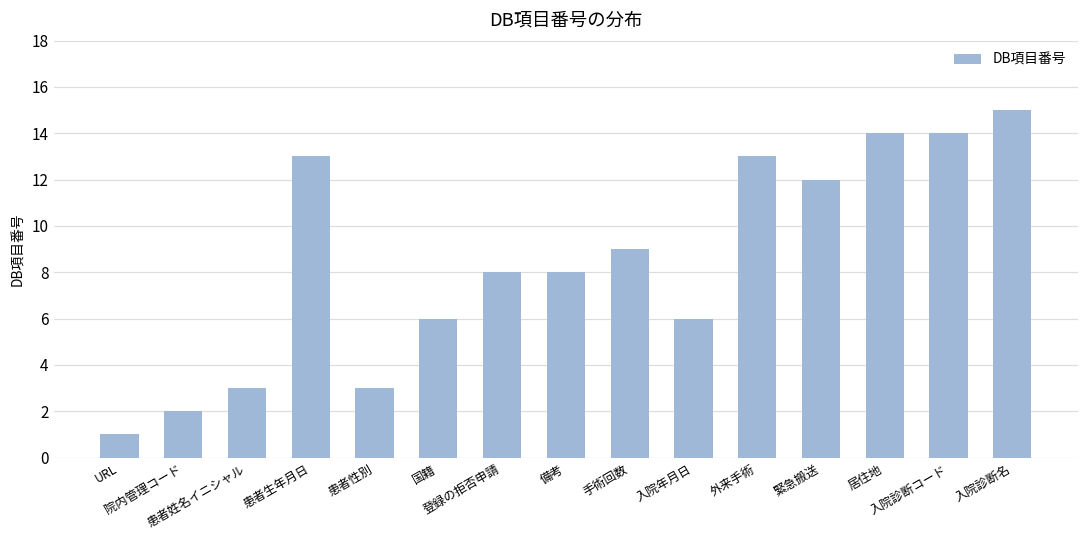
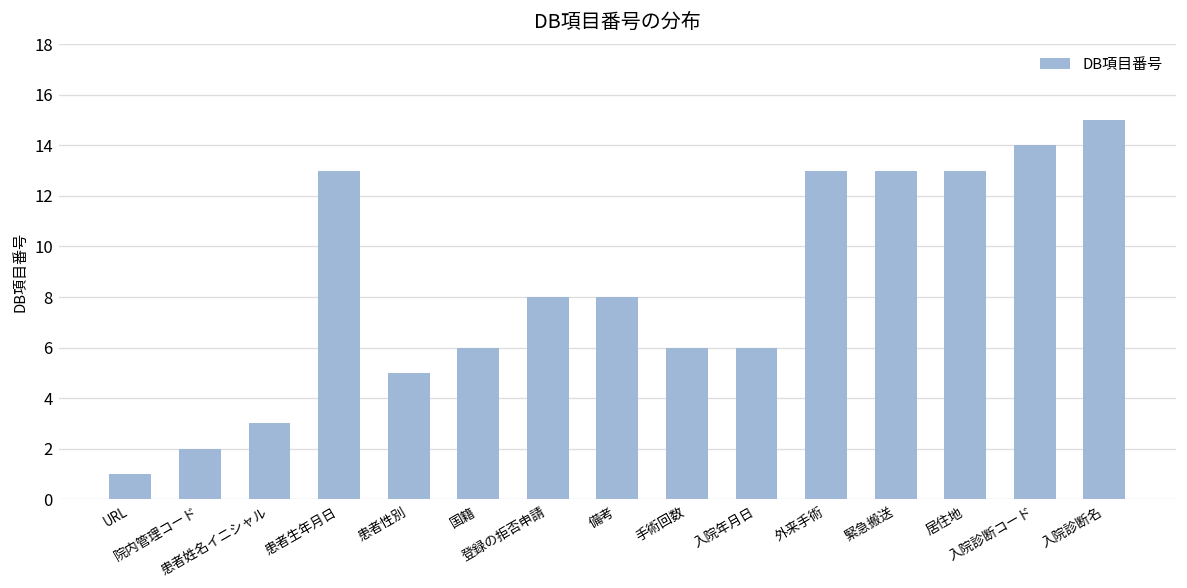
  {
    "URL": 1,
    "院内管理コード": 2,
    "患者姓名イニシャル": 3,
    "患者生年月日": 13,
-   "患者性別": 3,
+   "患者性別": 5,
    "国籍": 6,
    "登録の拒否申請": 8,
    "備考": 8,
-   "手術回数": 9,
+   "手術回数": 6,
    "入院年月日": 6,
    "外来手術": 13,
-   "緊急搬送": 12,
-   "居住地": 14,
+   "緊急搬送": 13,
+   "居住地": 13,
    "入院診断コード": 14,
    "入院診断名": 15
  }
